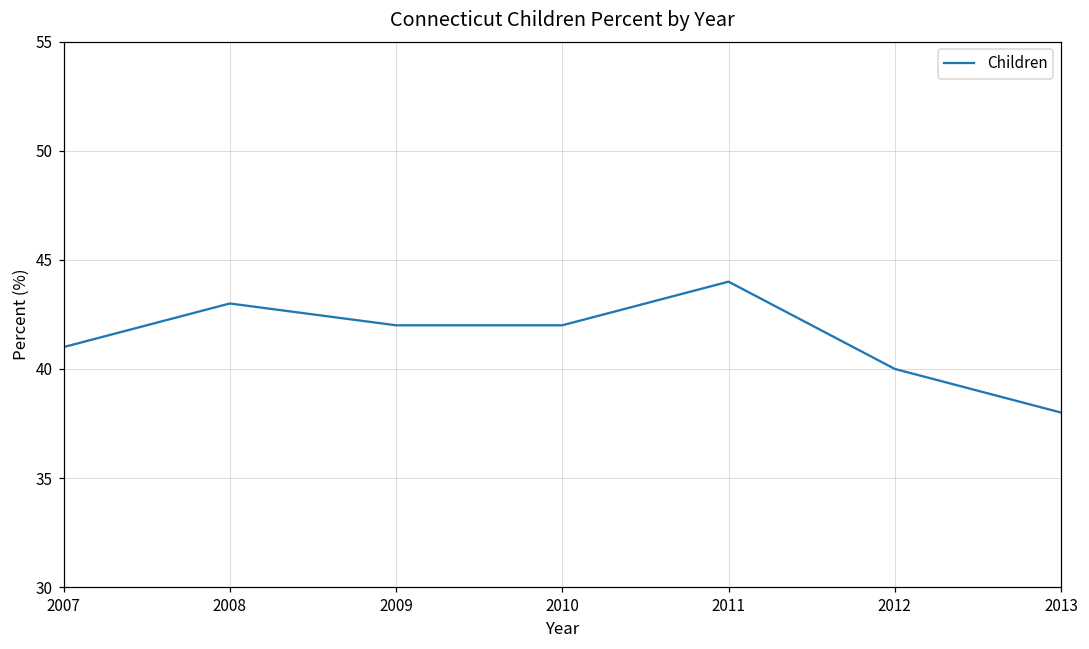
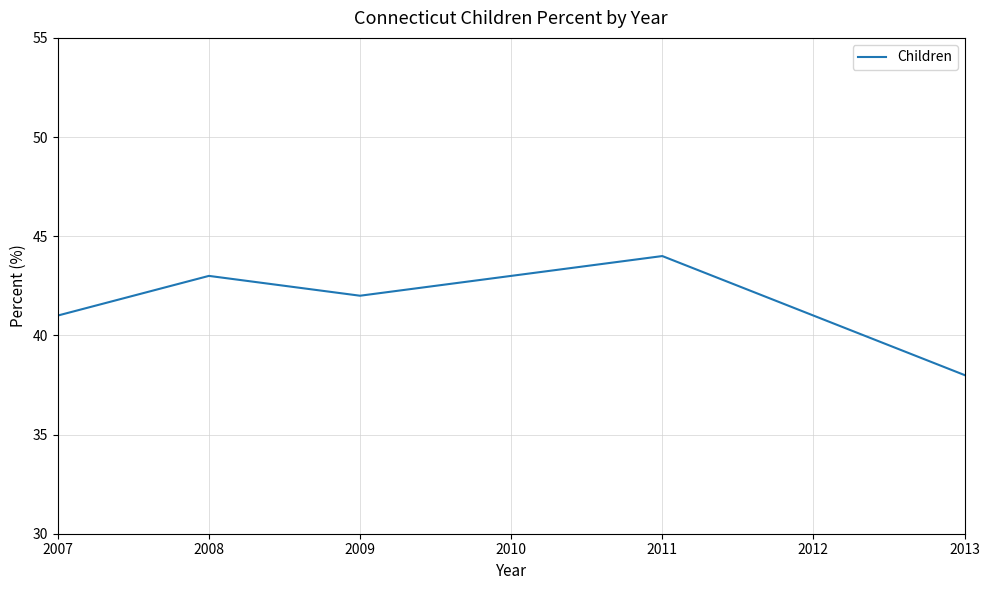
  {
    "2007": 41,
    "2008": 43,
    "2009": 42,
-   "2010": 42,
+   "2010": 43,
    "2011": 44,
-   "2012": 40,
+   "2012": 41,
    "2013": 38
  }
